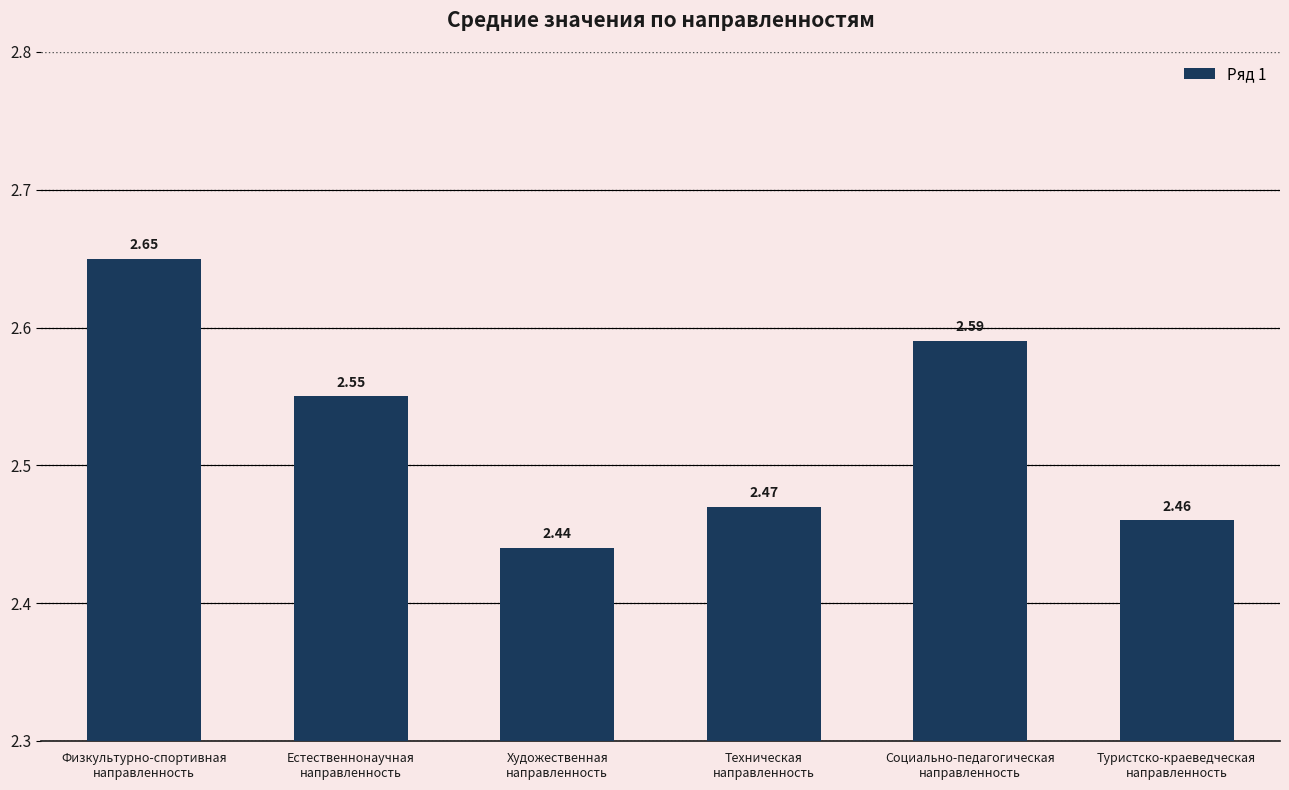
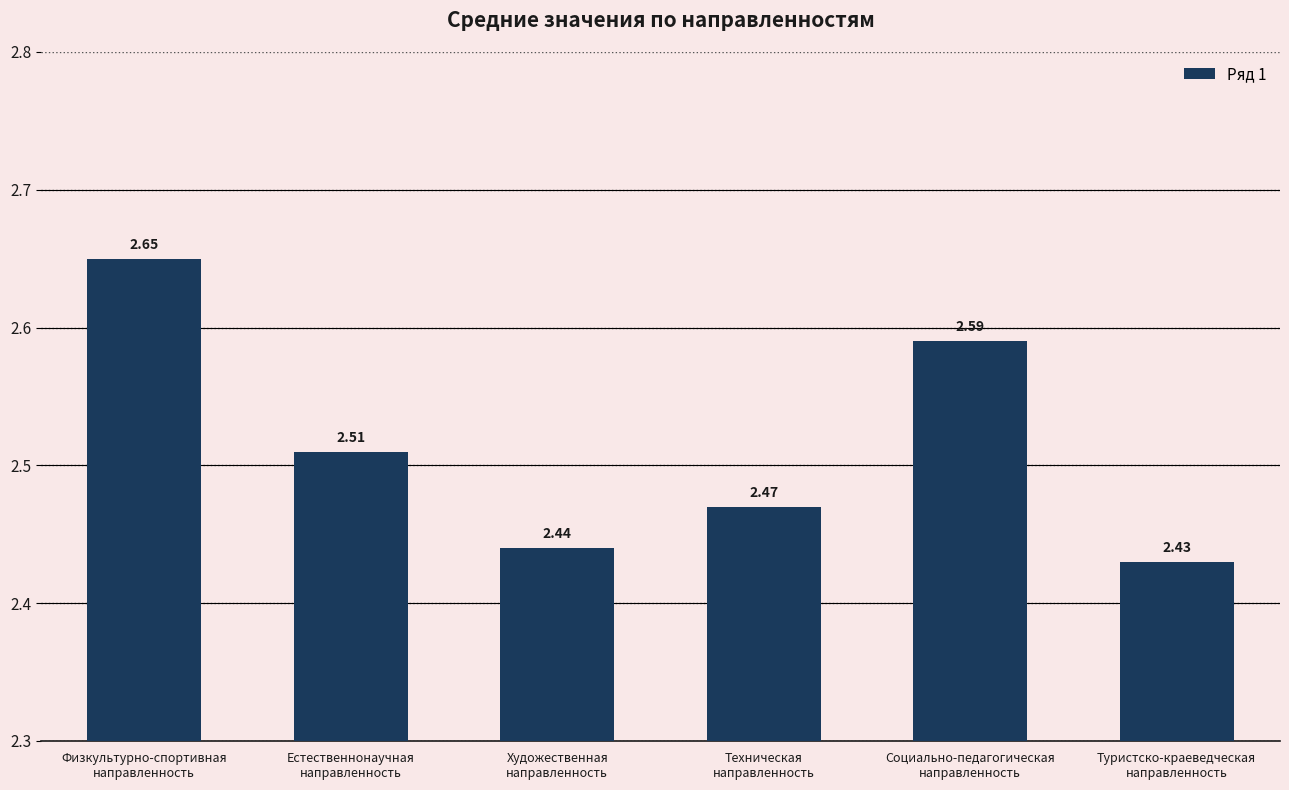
  {
    "Физкультурно-спортивная направленность": 2.65,
-   "Естественнонаучная направленность": 2.55,
+   "Естественнонаучная направленность": 2.51,
    "Художественная направленность": 2.44,
    "Техническая направленность": 2.47,
    "Социально-педагогическая направленность": 2.59,
-   "Туристско-краеведческая направленность": 2.46
+   "Туристско-краеведческая направленность": 2.43
  }
